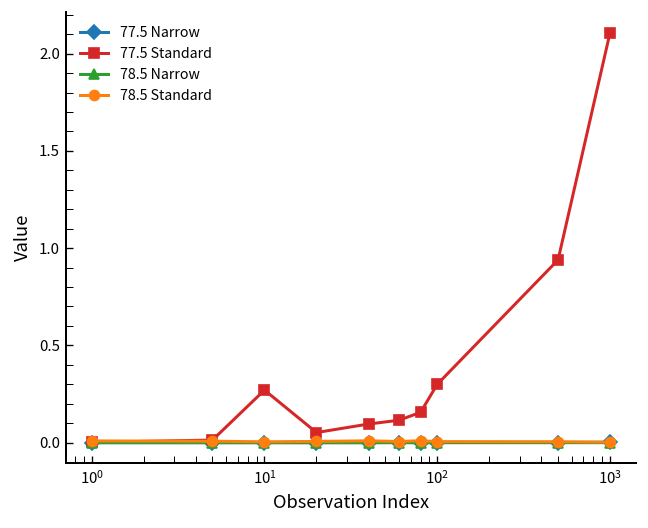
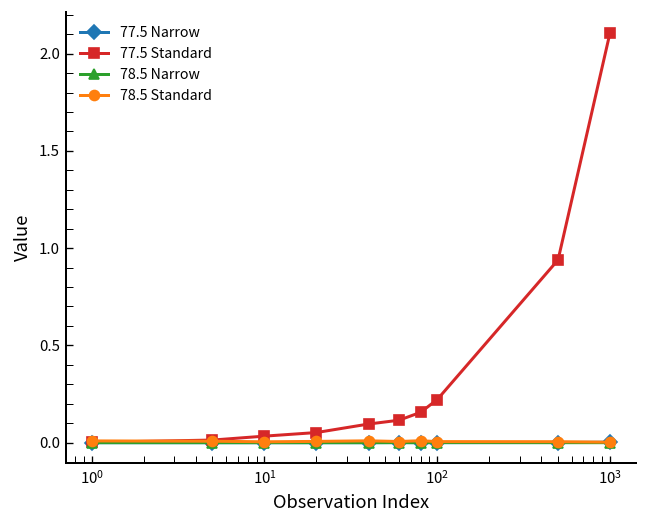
  {
    "77.5 Standard": {
-     "10^1": 0.27,
-     "10^2": 0.30,
+     "10^1": 0.03,
+     "10^2": 0.22,
      "10^3": 2.11
    }
  }
